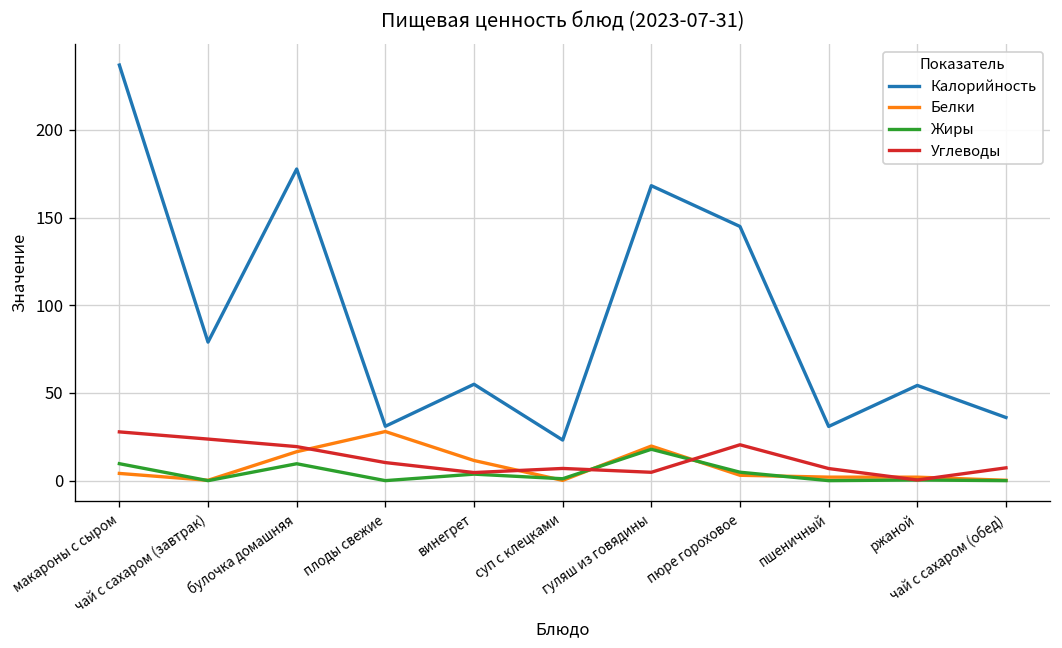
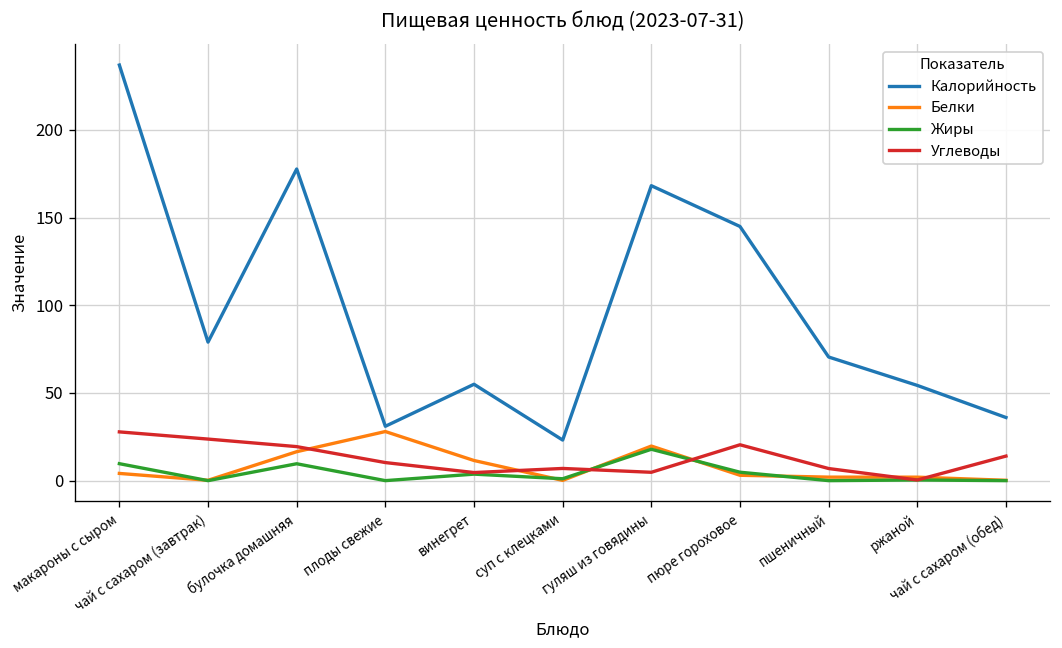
  {
    "Калорийность": {
      "макароны с сыром": 237,
      "чай с сахаром (завтрак)": 79,
      "булочка домашняя": 178,
      "плоды свежие": 31,
      "винегрет": 55,
      "суп с клецками": 23,
      "гуляш из говядины": 168,
      "пюре гороховое": 145,
-     "пшеничный": 31,
+     "пшеничный": 71,
      "ржаной": 54,
      "чай с сахаром (обед)": 36
    },
    "Белки": {
      "макароны с сыром": 4,
      "булочка домашняя": 17,
      "плоды свежие": 28,
      "винегрет": 11,
      "гуляш из говядины": 20,
      "пюре гороховое": 3,
      "пшеничный": 2
    },
    "Жиры": {
      "макароны с сыром": 10,
      "булочка домашняя": 10,
      "плоды свежие": 0,
      "гуляш из говядины": 18,
      "пюре гороховое": 5,
      "пшеничный": 0
    },
    "Углеводы": {
      "макароны с сыром": 28,
      "чай с сахаром (завтрак)": 24,
      "булочка домашняя": 19,
      "плоды свежие": 10,
      "суп с клецками": 7,
      "гуляш из говядины": 5,
      "пюре гороховое": 20,
      "пшеничный": 7,
-     "чай с сахаром (обед)": 7
+     "чай с сахаром (обед)": 14
    }
  }
